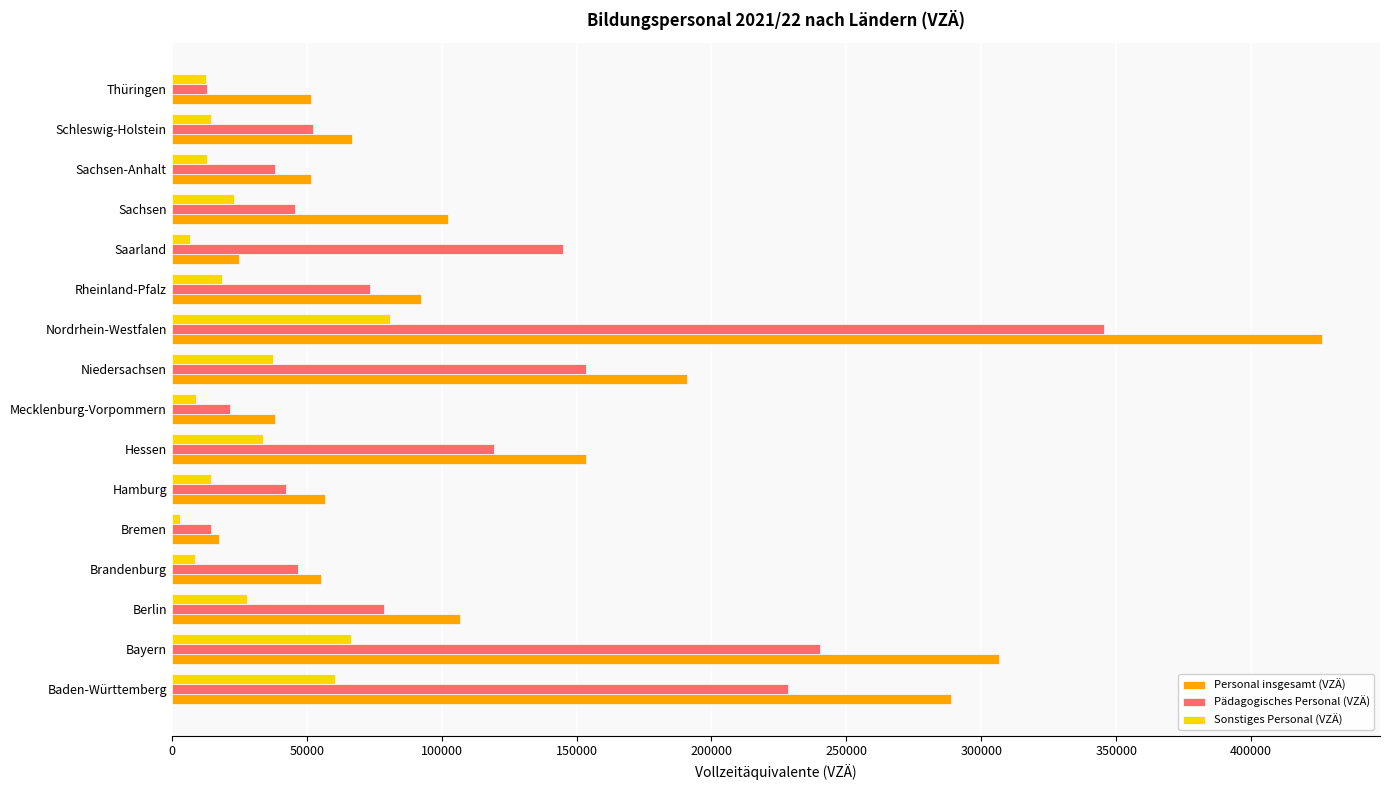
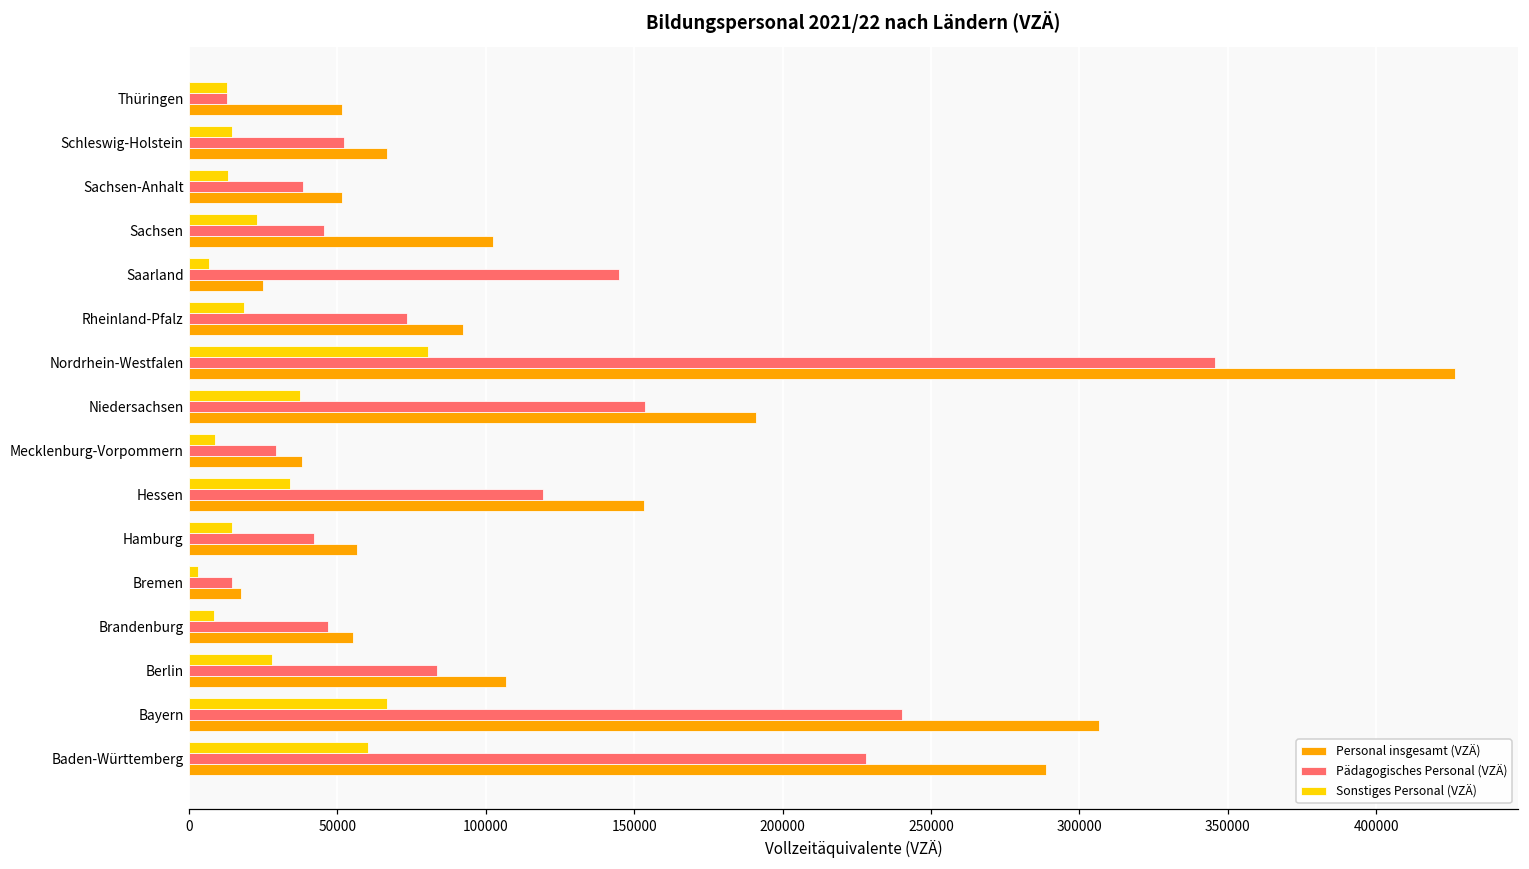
  {
    "Pädagogisches Personal (VZÄ)": {
      "Thüringen": 13000,
      "Schleswig-Holstein": 52000,
      "Sachsen-Anhalt": 38000,
      "Sachsen": 46000,
      "Saarland": 145000,
      "Rheinland-Pfalz": 74000,
      "Nordrhein-Westfalen": 346000,
      "Niedersachsen": 154000,
-     "Mecklenburg-Vorpommern": 22000,
+     "Mecklenburg-Vorpommern": 29000,
      "Hessen": 119000,
      "Hamburg": 42000,
      "Bremen": 14000,
      "Brandenburg": 47000,
-     "Berlin": 79000,
+     "Berlin": 84000,
      "Bayern": 240000,
      "Baden-Württemberg": 228000
    }
  }
